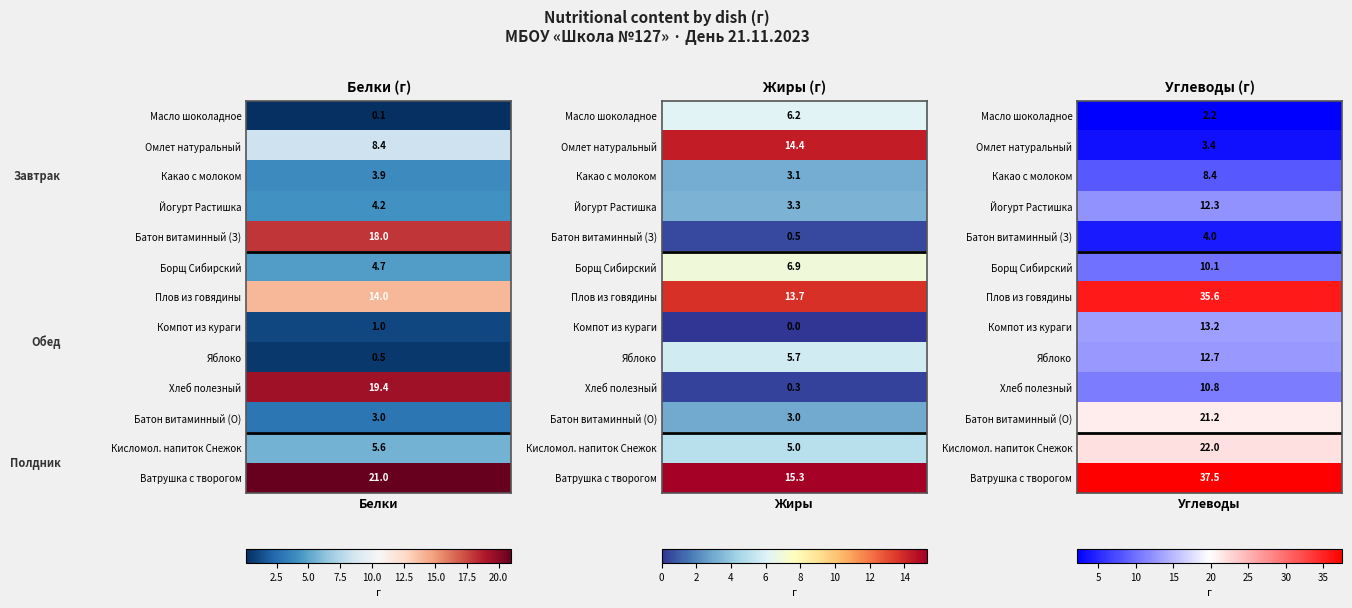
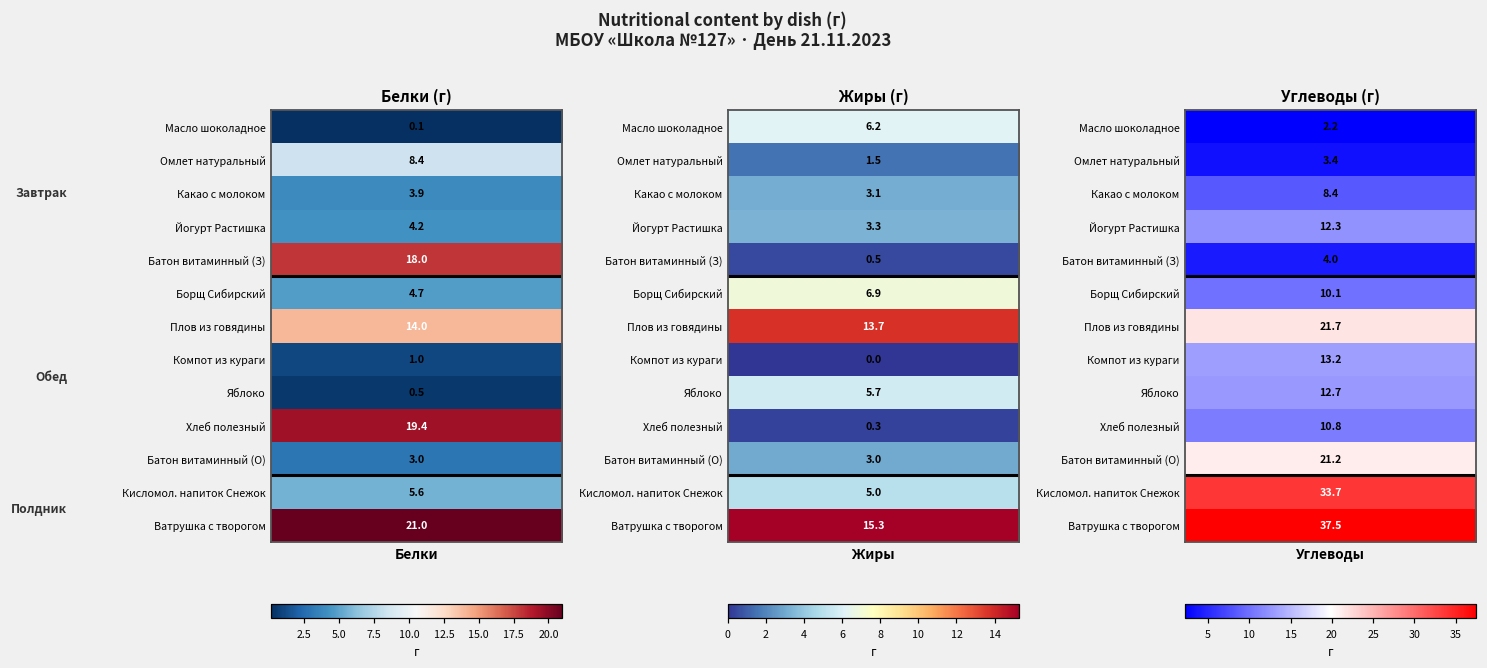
  {
    "Белки (г)": {
      "Масло шоколадное": {
        "Белки": 0.1
      },
      "Омлет натуральный": {
        "Белки": 8.4
      },
      "Какао с молоком": {
        "Белки": 3.9
      },
      "Йогурт Растишка": {
        "Белки": 4.2
      },
      "Батон витаминный (З)": {
        "Белки": 18.0
      },
      "Борщ Сибирский": {
        "Белки": 4.7
      },
      "Плов из говядины": {
        "Белки": 14.0
      },
      "Компот из кураги": {
        "Белки": 1.0
      },
      "Яблоко": {
        "Белки": 0.5
      },
      "Хлеб полезный": {
        "Белки": 19.4
      },
      "Батон витаминный (О)": {
        "Белки": 3.0
      },
      "Кисломол. напиток Снежок": {
        "Белки": 5.6
      },
      "Ватрушка с творогом": {
        "Белки": 21.0
      }
    },
    "Жиры (г)": {
      "Масло шоколадное": {
        "Жиры": 6.2
      },
      "Омлет натуральный": {
-       "Жиры": 14.4
+       "Жиры": 1.5
      },
      "Какао с молоком": {
        "Жиры": 3.1
      },
      "Йогурт Растишка": {
        "Жиры": 3.3
      },
      "Батон витаминный (З)": {
        "Жиры": 0.5
      },
      "Борщ Сибирский": {
        "Жиры": 6.9
      },
      "Плов из говядины": {
        "Жиры": 13.7
      },
      "Компот из кураги": {
        "Жиры": 0.0
      },
      "Яблоко": {
        "Жиры": 5.7
      },
      "Хлеб полезный": {
        "Жиры": 0.3
      },
      "Батон витаминный (О)": {
        "Жиры": 3.0
      },
      "Кисломол. напиток Снежок": {
        "Жиры": 5.0
      },
      "Ватрушка с творогом": {
        "Жиры": 15.3
      }
    },
    "Углеводы (г)": {
      "Масло шоколадное": {
        "Углеводы": 2.2
      },
      "Омлет натуральный": {
        "Углеводы": 3.4
      },
      "Какао с молоком": {
        "Углеводы": 8.4
      },
      "Йогурт Растишка": {
        "Углеводы": 12.3
      },
      "Батон витаминный (З)": {
        "Углеводы": 4.0
      },
      "Борщ Сибирский": {
        "Углеводы": 10.1
      },
      "Плов из говядины": {
-       "Углеводы": 35.6
+       "Углеводы": 21.7
      },
      "Компот из кураги": {
        "Углеводы": 13.2
      },
      "Яблоко": {
        "Углеводы": 12.7
      },
      "Хлеб полезный": {
        "Углеводы": 10.8
      },
      "Батон витаминный (О)": {
        "Углеводы": 21.2
      },
      "Кисломол. напиток Снежок": {
-       "Углеводы": 22.0
+       "Углеводы": 33.7
      },
      "Ватрушка с творогом": {
        "Углеводы": 37.5
      }
    }
  }
